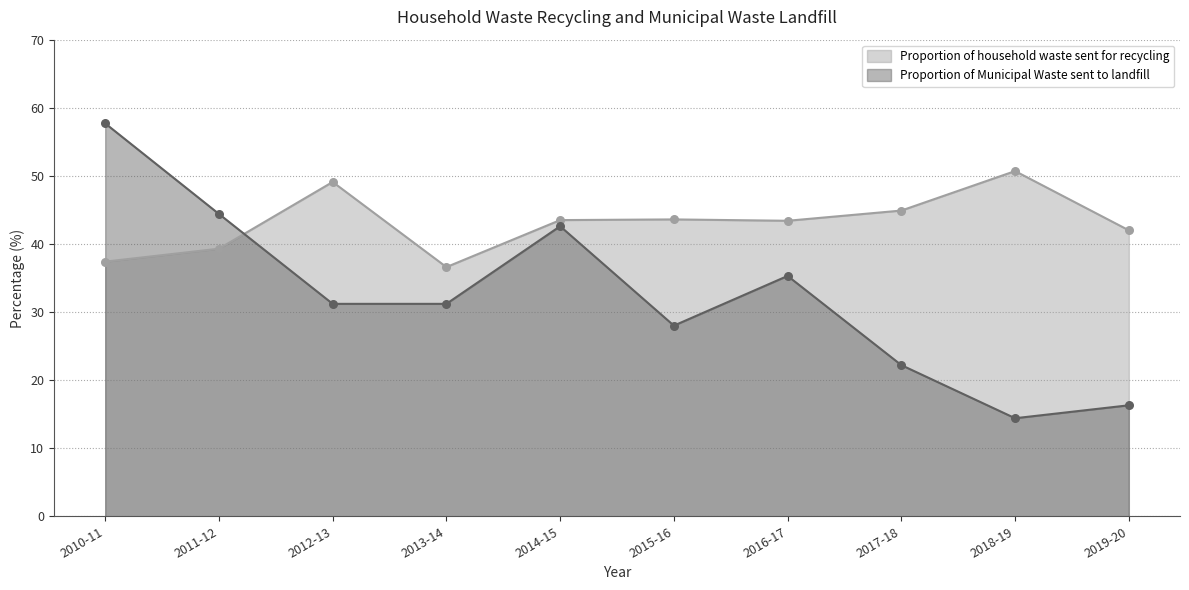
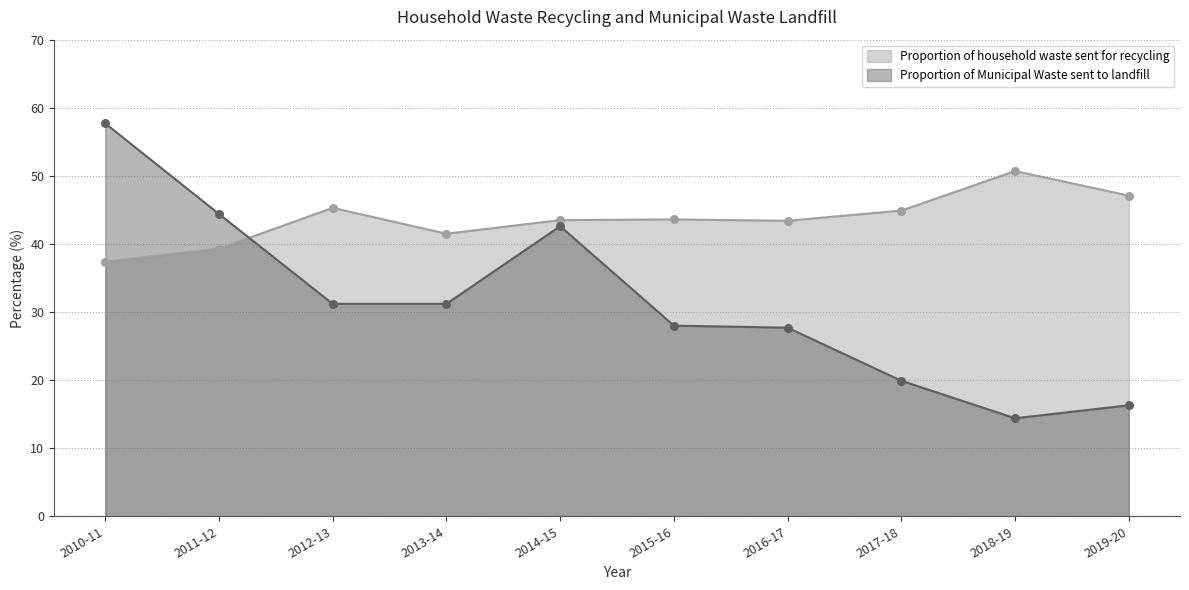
  {
    "Proportion of household waste sent for recycling": {
      "2010-11": 37,
      "2011-12": 39,
-     "2012-13": 49,
-     "2013-14": 37,
+     "2012-13": 45,
+     "2013-14": 42,
      "2014-15": 44,
      "2015-16": 44,
      "2016-17": 43,
      "2017-18": 45,
      "2018-19": 51,
-     "2019-20": 42
+     "2019-20": 47
    },
    "Proportion of Municipal Waste sent to landfill": {
      "2010-11": 58,
      "2011-12": 44,
      "2012-13": 31,
      "2013-14": 31,
      "2014-15": 43,
      "2015-16": 28,
-     "2016-17": 35,
-     "2017-18": 22,
+     "2016-17": 28,
+     "2017-18": 20,
      "2018-19": 14,
      "2019-20": 16
    }
  }
